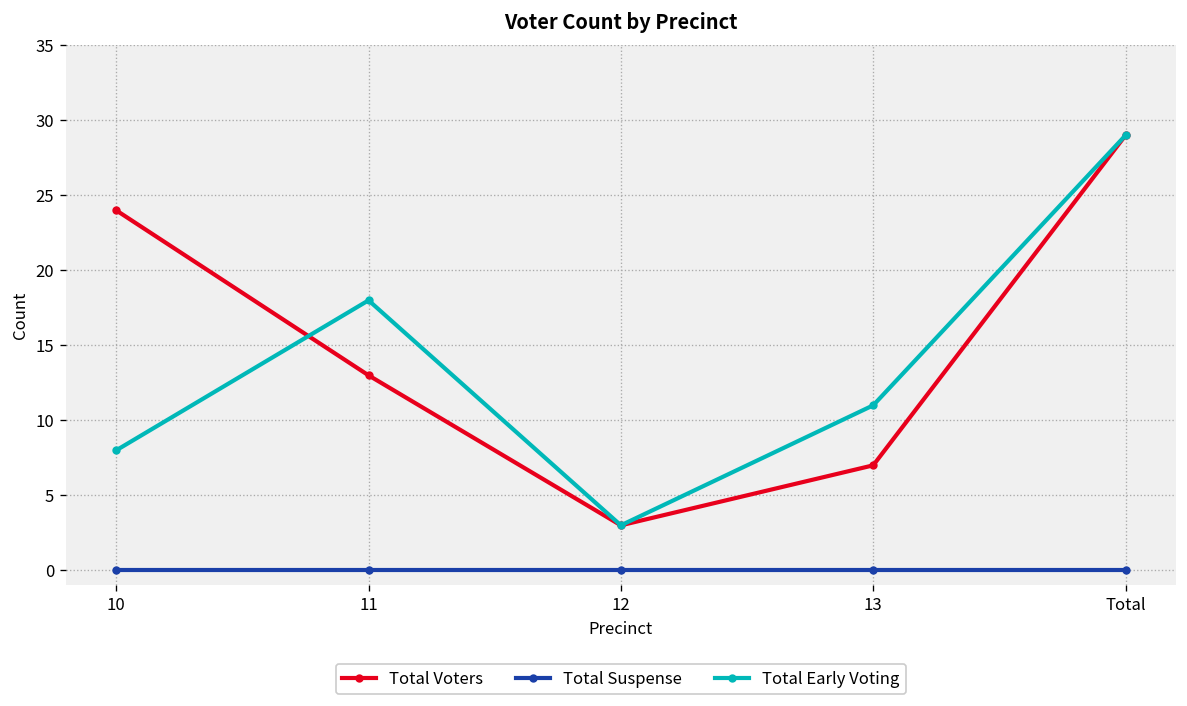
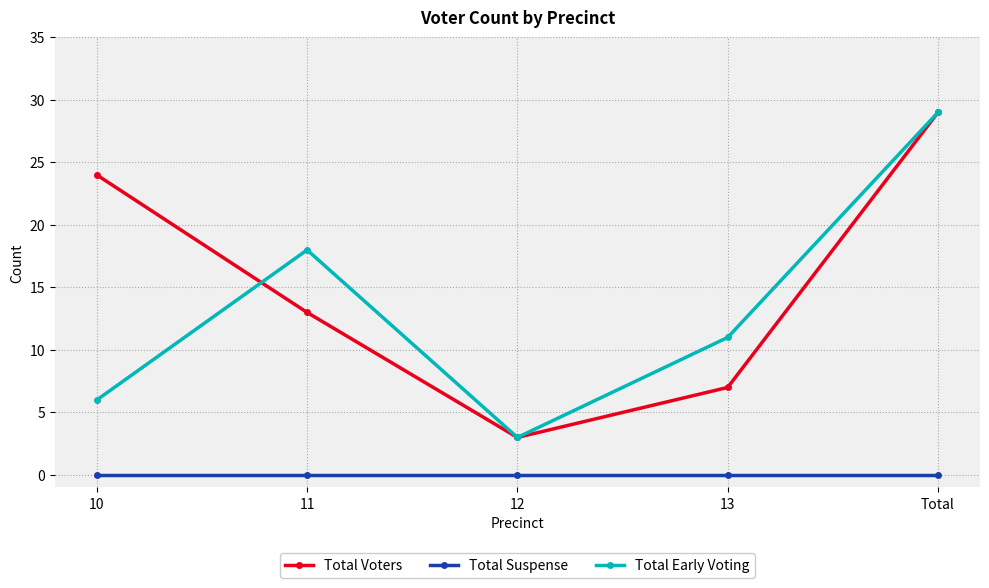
  {
    "Total Voters": {
      "10": 24,
      "11": 13,
      "13": 7
    },
    "Total Suspense": {
      "10": 0,
      "11": 0,
      "12": 0,
      "13": 0,
      "Total": 0
    },
    "Total Early Voting": {
-     "10": 8,
+     "10": 6,
      "11": 18,
      "13": 11
    }
  }
